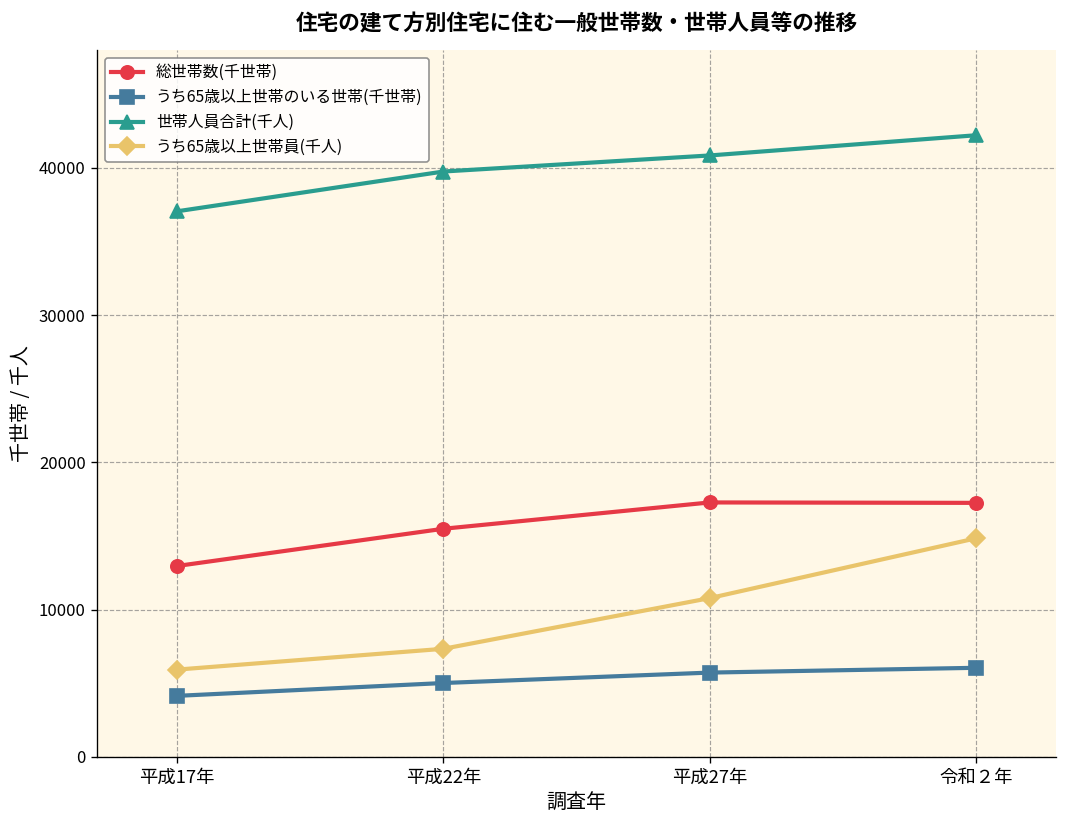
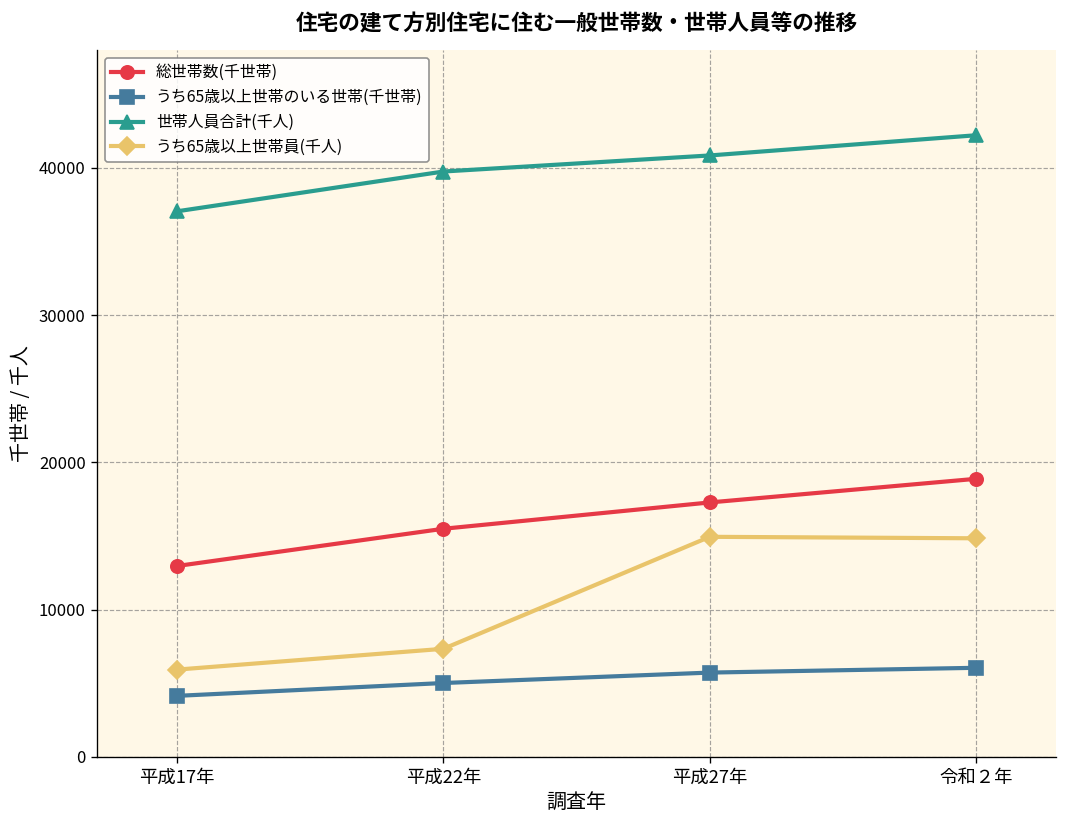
  {
    "総世帯数(千世帯)": {
      "平成17年": 13000,
      "平成22年": 15500,
      "平成27年": 17300,
-     "令和２年": 17200
+     "令和２年": 18900
    },
    "うち65歳以上世帯員(千人)": {
      "平成17年": 5900,
      "平成22年": 7300,
-     "平成27年": 10800,
+     "平成27年": 14900,
      "令和２年": 14800
    }
  }
